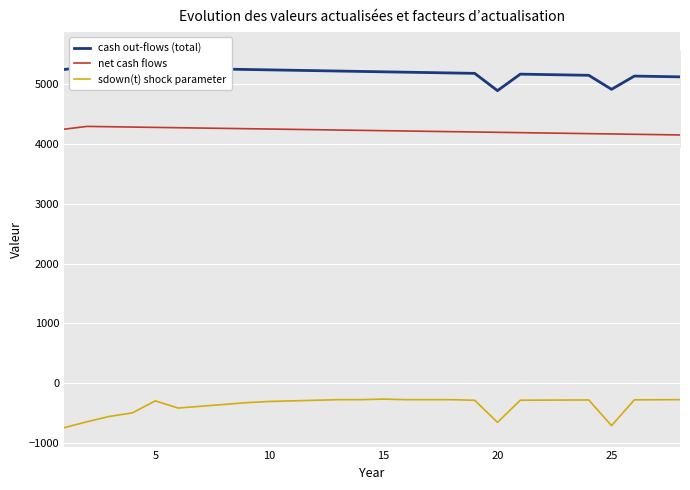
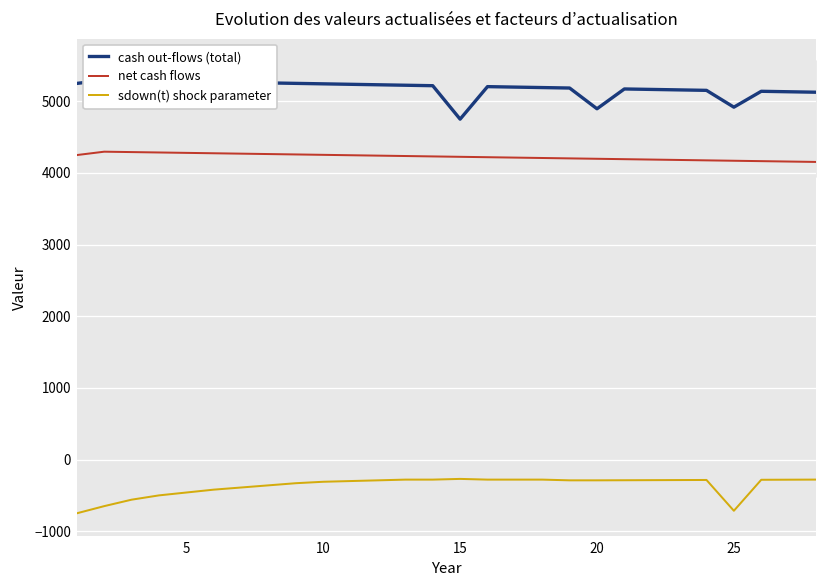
  {
    "cash out-flows (total)": {
      "10": 5200,
-     "15": 5200,
+     "15": 4800,
      "20": 4900,
      "25": 4900
    },
    "net cash flows": {
      "5": 4300,
      "10": 4300,
      "15": 4200,
      "20": 4200,
      "25": 4200
    },
    "sdown(t) shock parameter": {
-     "5": -300,
+     "5": -500,
      "10": -300,
      "15": -300,
-     "20": -700,
+     "20": -300,
      "25": -700
    }
  }
